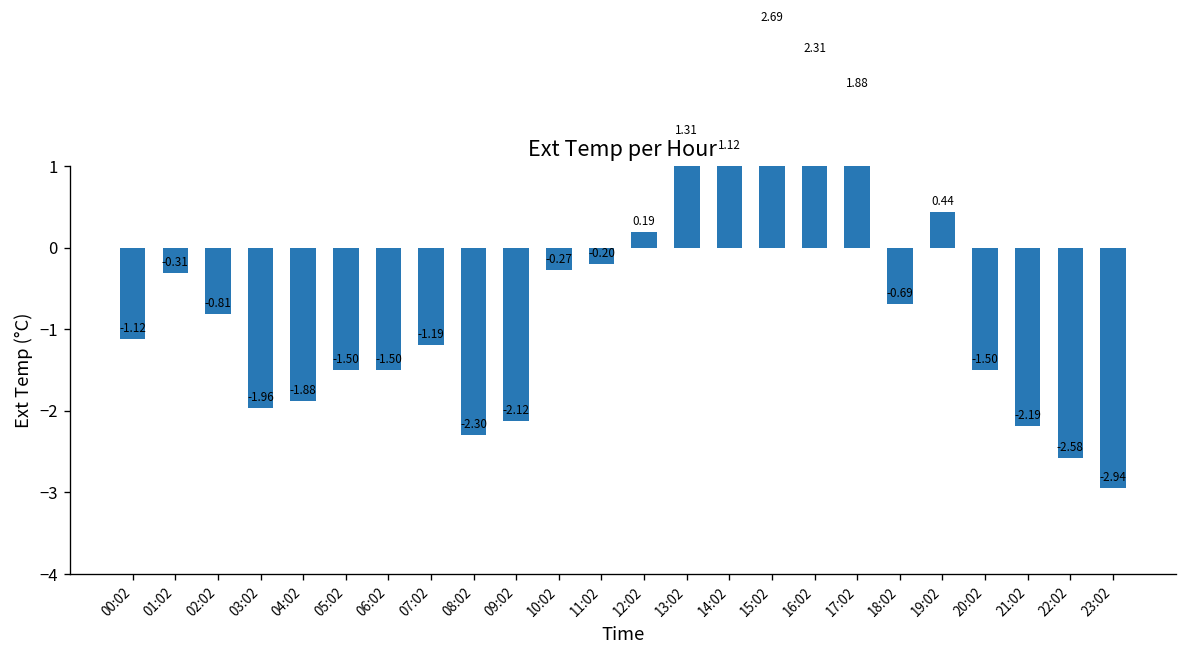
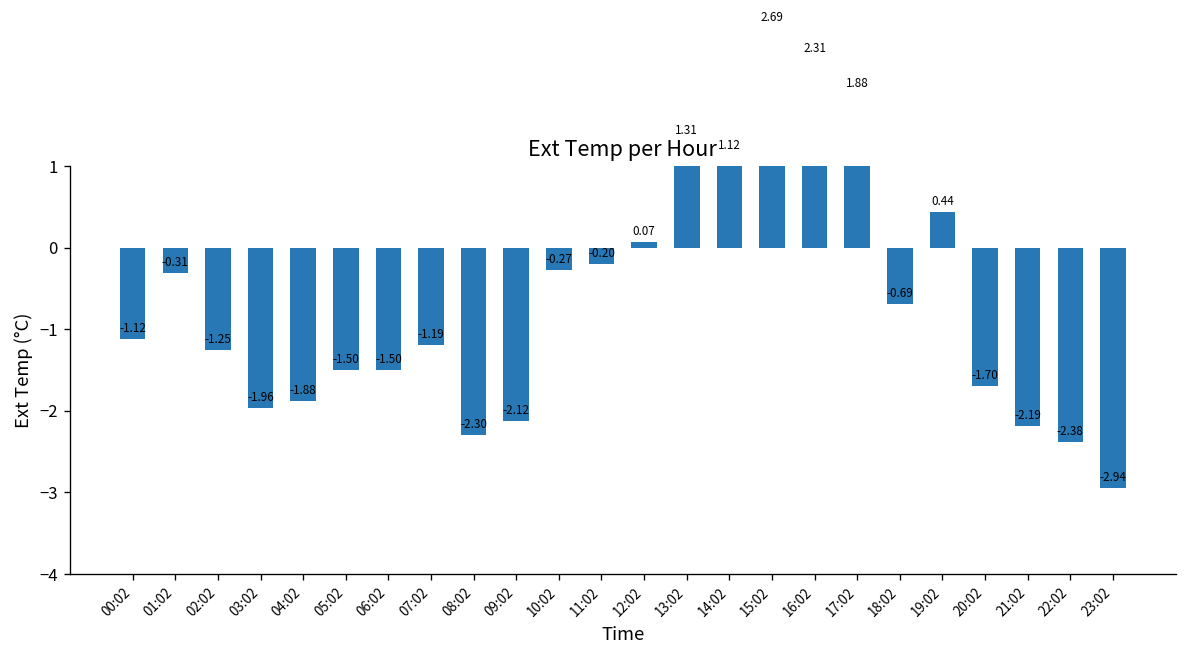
  {
    "00:02": -1.12,
    "01:02": -0.31,
-   "02:02": -0.81,
+   "02:02": -1.25,
    "03:02": -1.96,
    "04:02": -1.88,
    "05:02": -1.50,
    "06:02": -1.50,
    "07:02": -1.19,
    "08:02": -2.30,
    "09:02": -2.12,
    "10:02": -0.27,
    "11:02": -0.20,
-   "12:02": 0.19,
+   "12:02": 0.07,
    "18:02": -0.69,
    "19:02": 0.44,
-   "20:02": -1.50,
+   "20:02": -1.70,
    "21:02": -2.19,
-   "22:02": -2.58,
+   "22:02": -2.38,
    "23:02": -2.94
  }
